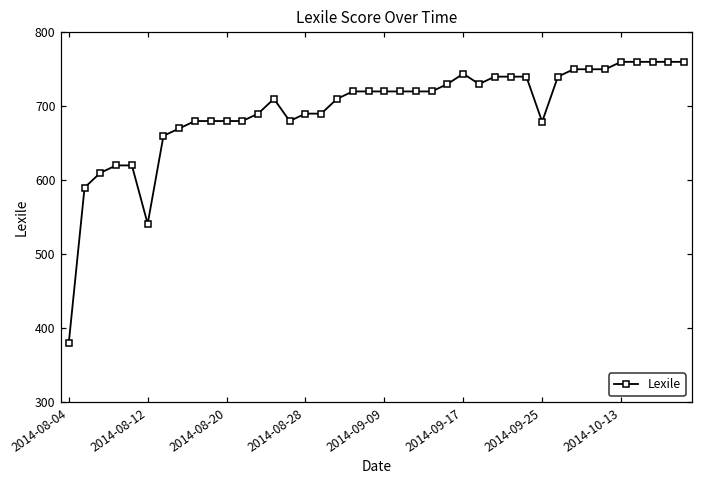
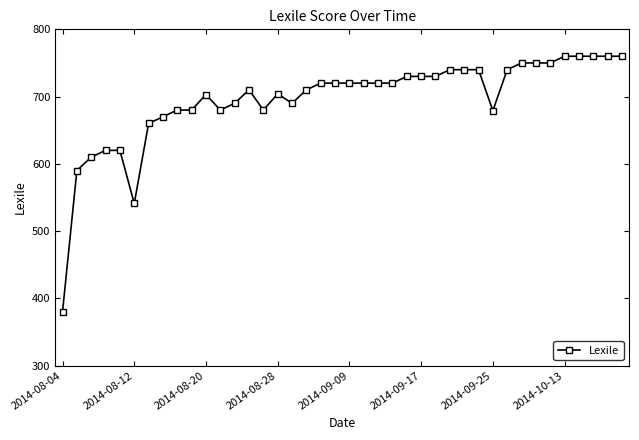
  {
    "2014-08-04": 380,
    "2014-08-12": 540,
-   "2014-08-20": 680,
-   "2014-08-28": 690,
+   "2014-08-20": 700,
+   "2014-08-28": 700,
    "2014-09-09": 720,
-   "2014-09-17": 740,
+   "2014-09-17": 730,
    "2014-09-25": 680,
    "2014-10-13": 760
  }
